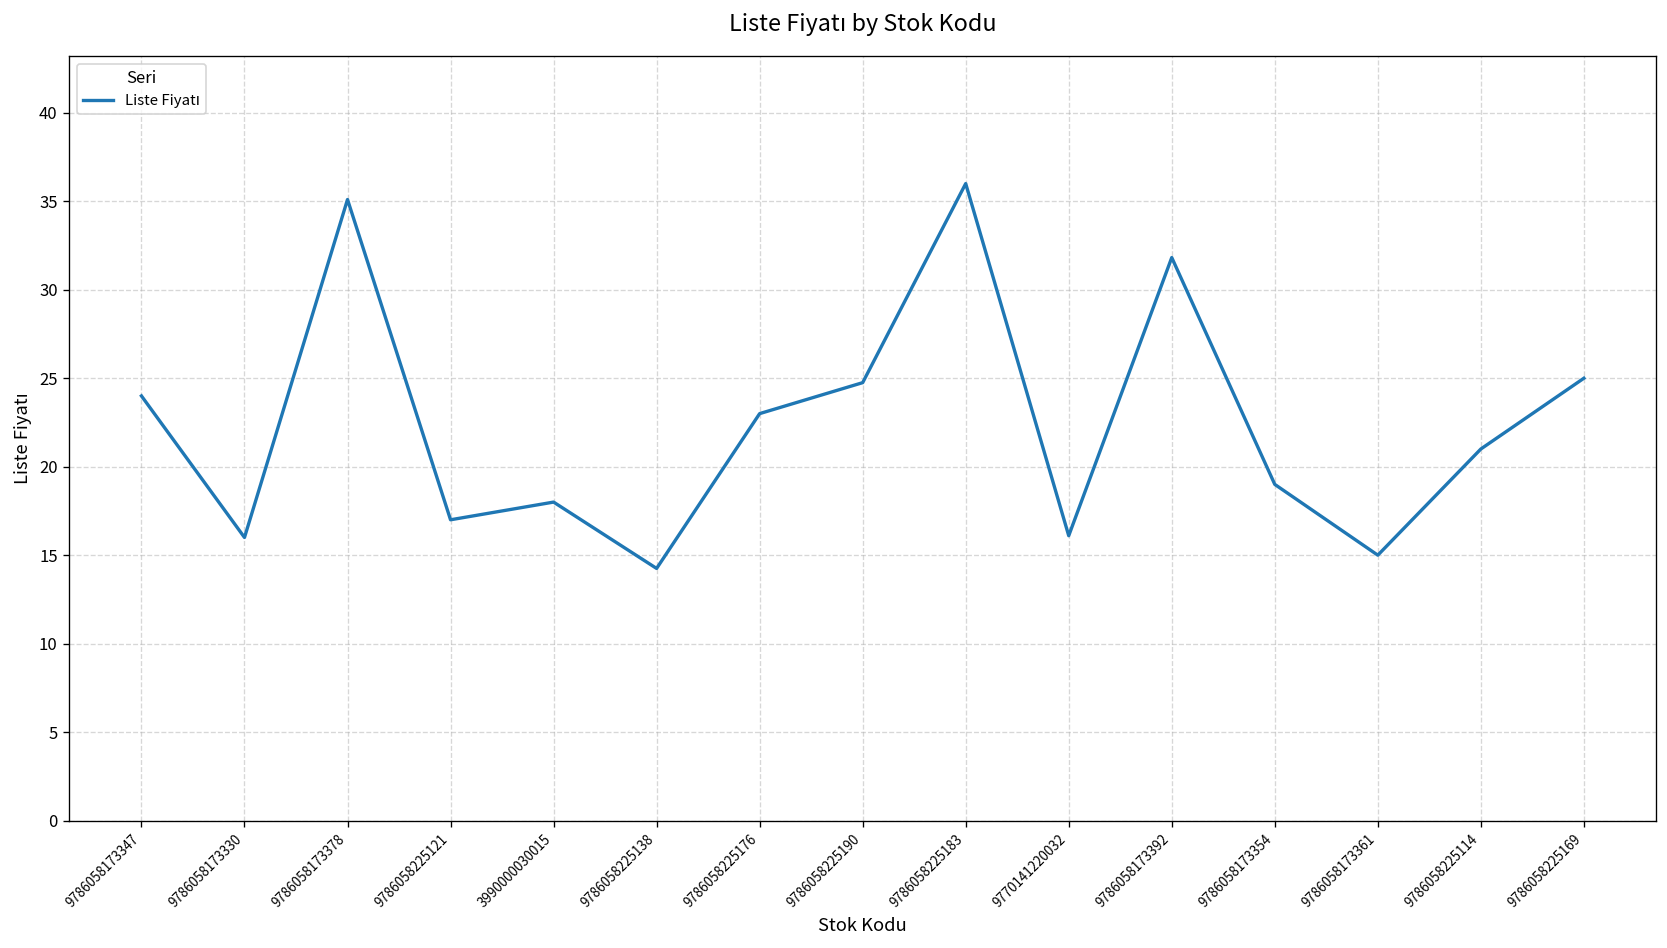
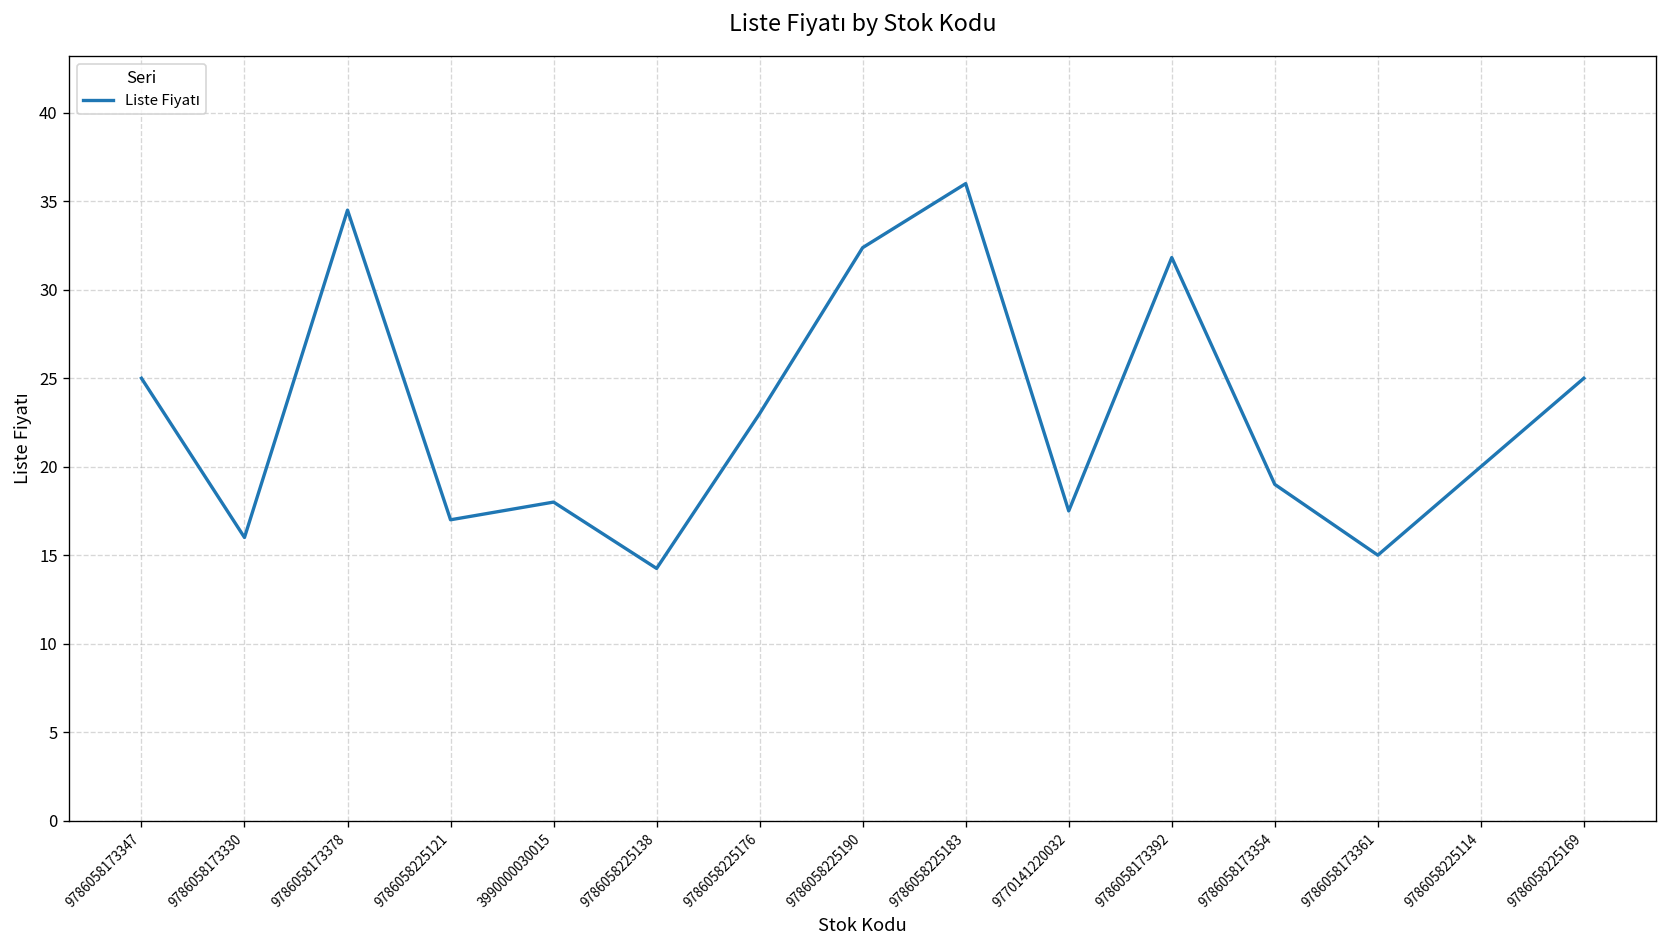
  {
-   "9786058173347": 24,
+   "9786058173347": 25,
    "9786058173330": 16.0,
-   "9786058173378": 35.1,
+   "9786058173378": 34.5,
    "9786058225121": 17.0,
    "3990000030015": 18.0,
    "9786058225138": 14.3,
    "9786058225176": 23.0,
-   "9786058225190": 24.8,
+   "9786058225190": 32.4,
    "9786058225183": 36.0,
-   "9770141220032": 16.1,
+   "9770141220032": 17.5,
    "9786058173392": 31.8,
    "9786058173354": 19.0,
    "9786058173361": 15.0,
-   "9786058225114": 21,
+   "9786058225114": 20,
    "9786058225169": 25.0
  }
